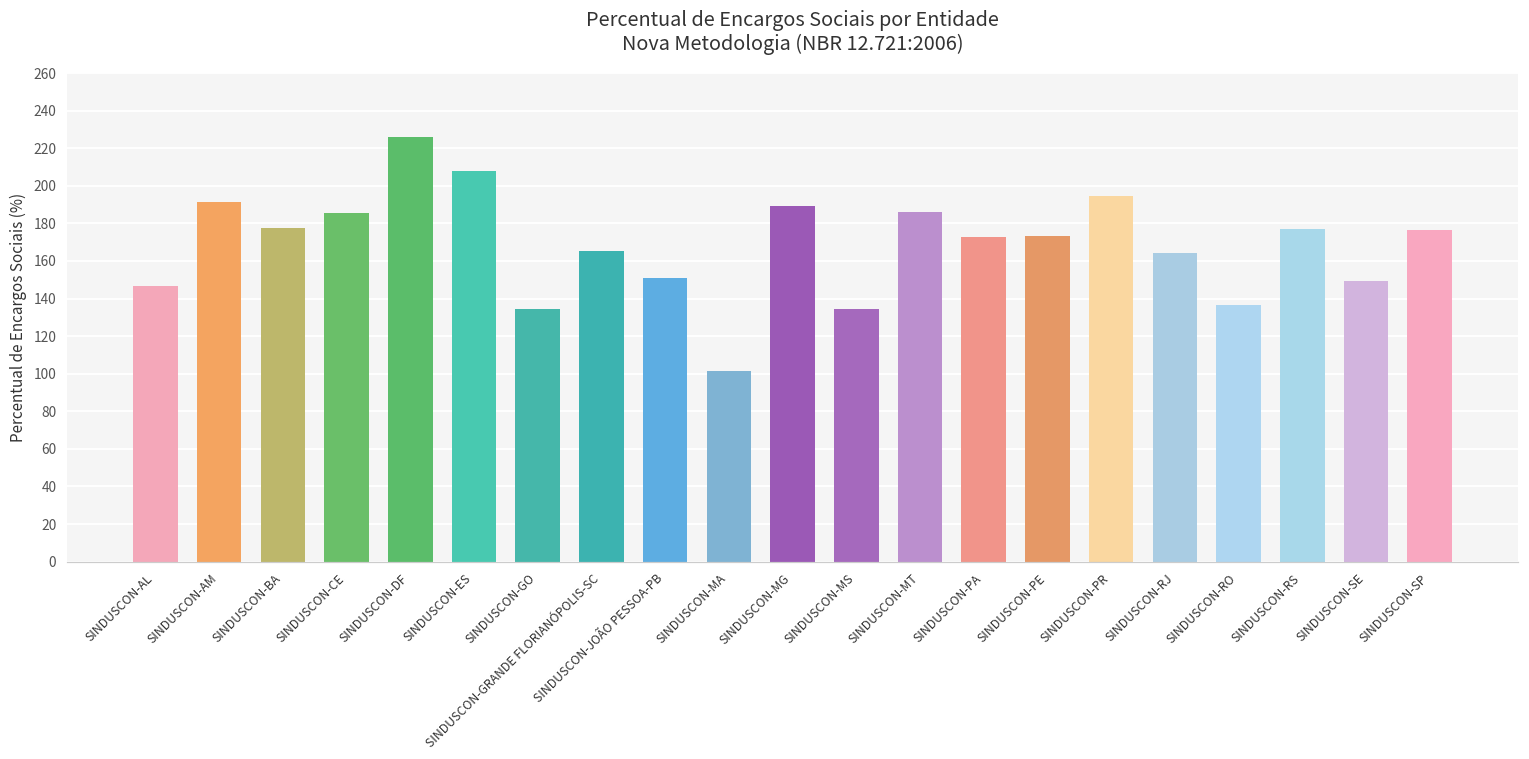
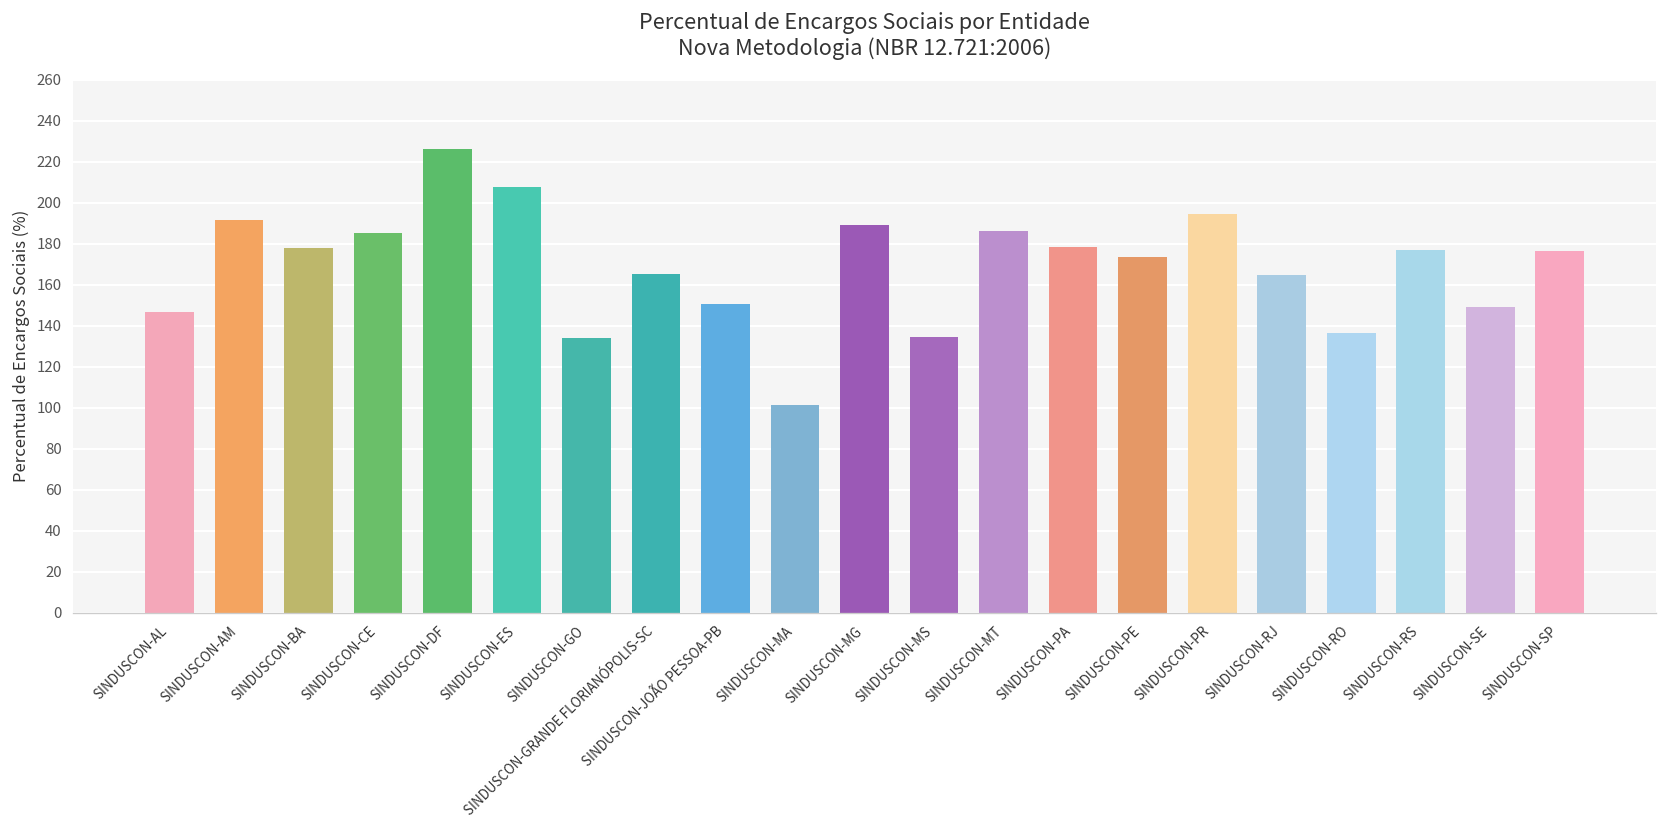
  {
    "SINDUSCON-AL": 147,
    "SINDUSCON-AM": 192,
    "SINDUSCON-BA": 178,
    "SINDUSCON-CE": 185,
    "SINDUSCON-DF": 226,
    "SINDUSCON-ES": 208,
    "SINDUSCON-GO": 134,
    "SINDUSCON-GRANDE FLORIANÓPOLIS-SC": 165,
    "SINDUSCON-JOÃO PESSOA-PB": 151,
    "SINDUSCON-MA": 101,
    "SINDUSCON-MG": 189,
    "SINDUSCON-MS": 134,
    "SINDUSCON-MT": 186,
-   "SINDUSCON-PA": 173,
+   "SINDUSCON-PA": 178,
    "SINDUSCON-PE": 173,
    "SINDUSCON-PR": 195,
    "SINDUSCON-RJ": 165,
    "SINDUSCON-RO": 136,
    "SINDUSCON-RS": 177,
    "SINDUSCON-SE": 149,
    "SINDUSCON-SP": 177
  }
